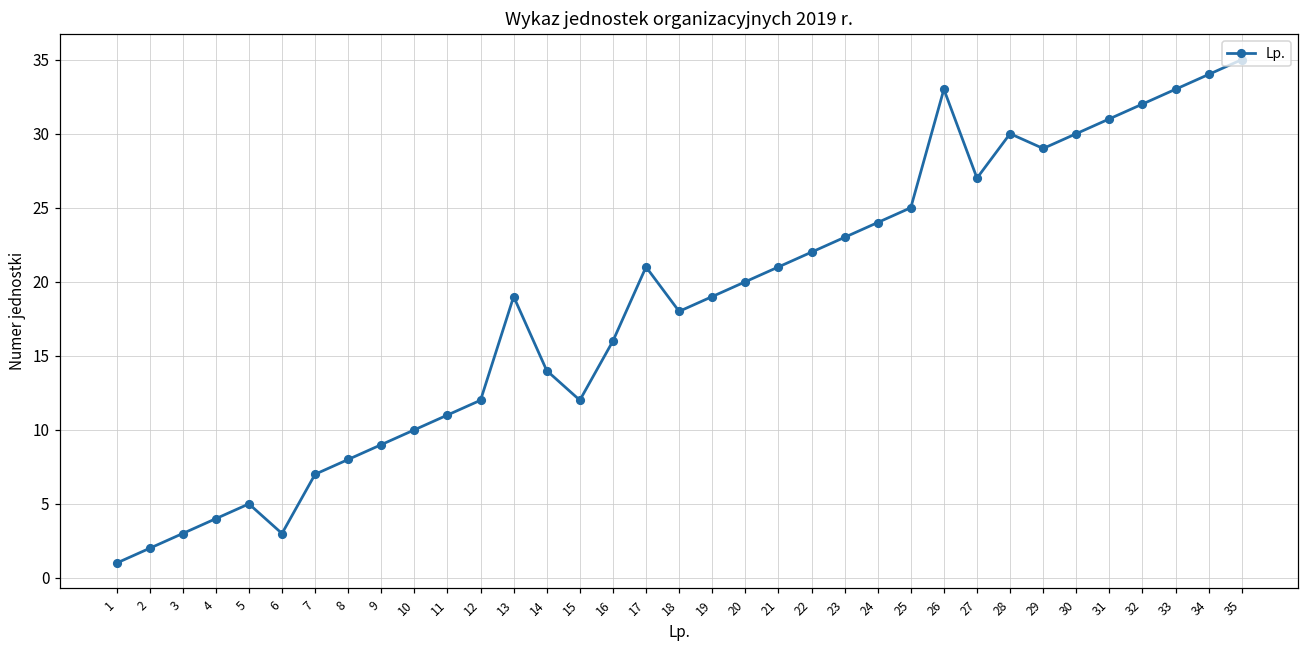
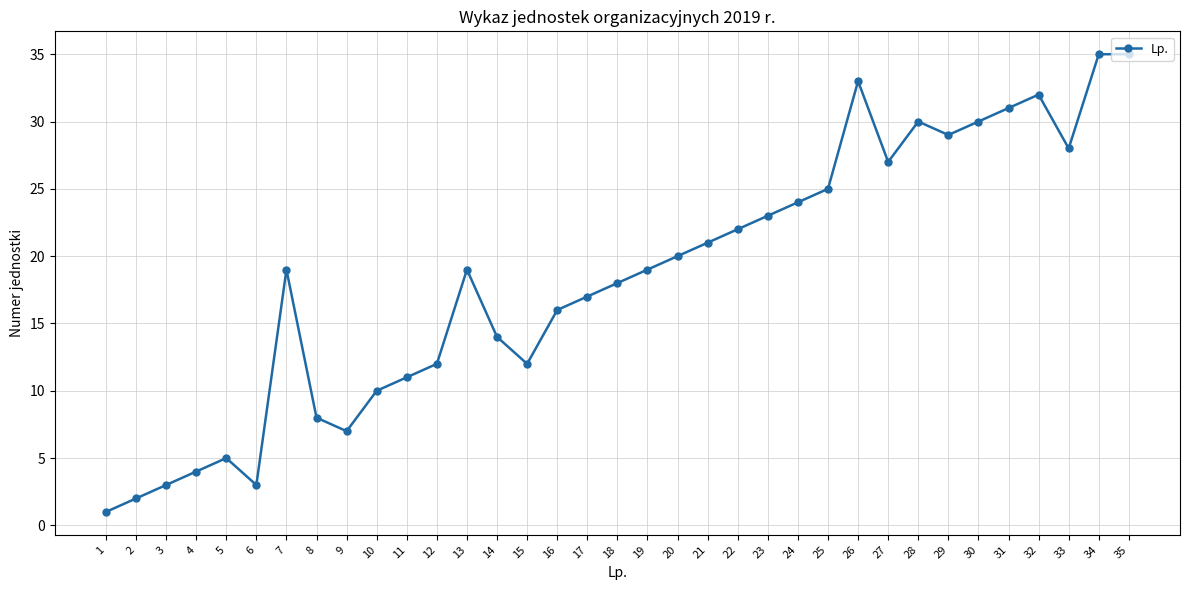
  {
    "1": 1,
    "2": 2,
    "3": 3,
    "4": 4,
    "5": 5,
    "6": 3,
-   "7": 7,
+   "7": 19,
    "8": 8,
-   "9": 9,
+   "9": 7,
    "10": 10,
    "11": 11,
    "12": 12,
    "13": 19,
    "14": 14,
    "15": 12,
    "16": 16,
-   "17": 21,
+   "17": 17,
    "18": 18,
    "19": 19,
    "20": 20,
    "21": 21,
    "22": 22,
    "23": 23,
    "24": 24,
    "25": 25,
    "26": 33,
    "27": 27,
    "28": 30,
    "29": 29,
    "30": 30,
    "31": 31,
    "32": 32,
-   "33": 33,
-   "34": 34
+   "33": 28,
+   "34": 35
  }
